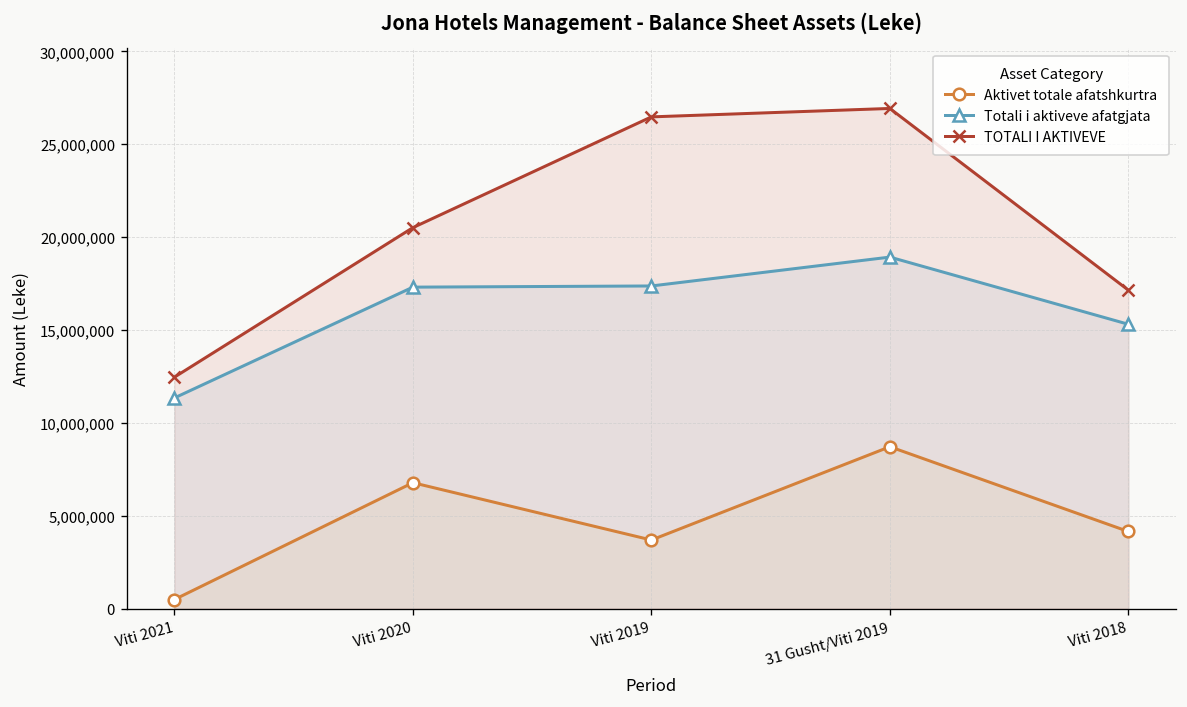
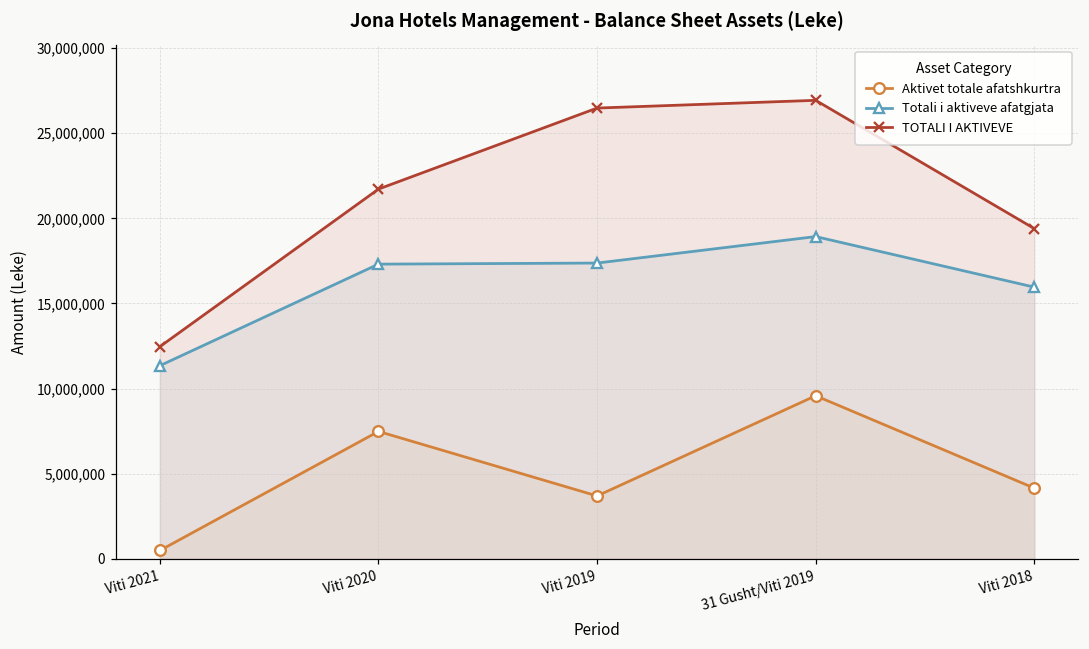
  {
    "Aktivet totale afatshkurtra": {
      "Viti 2021": "500,000",
-     "Viti 2020": "6,800,000",
+     "Viti 2020": "7,500,000",
      "Viti 2019": "3,700,000",
-     "31 Gusht/Viti 2019": "8,700,000",
+     "31 Gusht/Viti 2019": "9,600,000",
      "Viti 2018": "4,200,000"
    },
    "Totali i aktiveve afatgjata": {
      "Viti 2021": "11,300,000",
      "Viti 2020": "17,300,000",
      "Viti 2019": "17,400,000",
      "31 Gusht/Viti 2019": "18,900,000",
-     "Viti 2018": "15,300,000"
+     "Viti 2018": "16,000,000"
    },
    "TOTALI I AKTIVEVE": {
      "Viti 2021": "12,500,000",
-     "Viti 2020": "20,500,000",
+     "Viti 2020": "21,700,000",
      "Viti 2019": "26,500,000",
      "31 Gusht/Viti 2019": "26,900,000",
-     "Viti 2018": "17,100,000"
+     "Viti 2018": "19,400,000"
    }
  }
